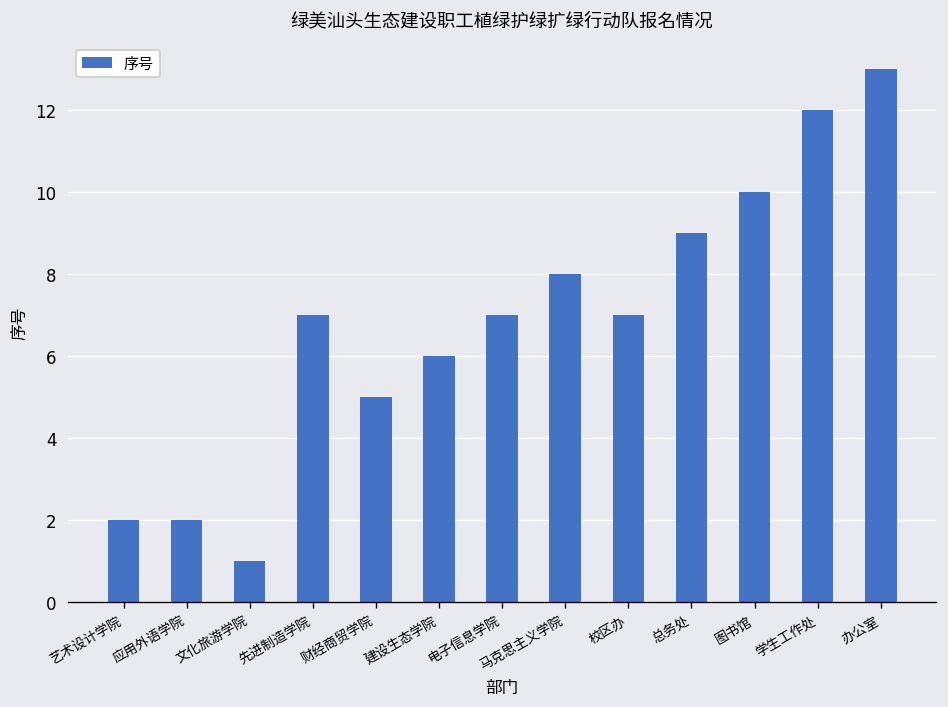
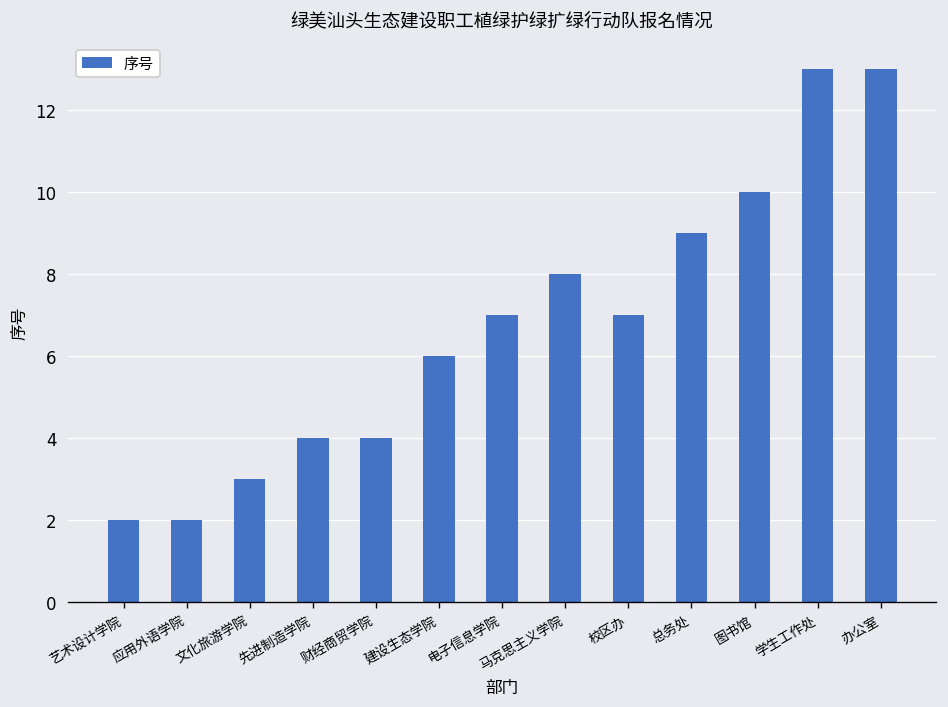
  {
    "艺术设计学院": 2,
    "应用外语学院": 2,
-   "文化旅游学院": 1,
-   "先进制造学院": 7,
-   "财经商贸学院": 5,
+   "文化旅游学院": 3,
+   "先进制造学院": 4,
+   "财经商贸学院": 4,
    "建设生态学院": 6,
    "电子信息学院": 7,
    "马克思主义学院": 8,
    "校区办": 7,
    "总务处": 9,
    "图书馆": 10,
-   "学生工作处": 12,
+   "学生工作处": 13,
    "办公室": 13
  }
